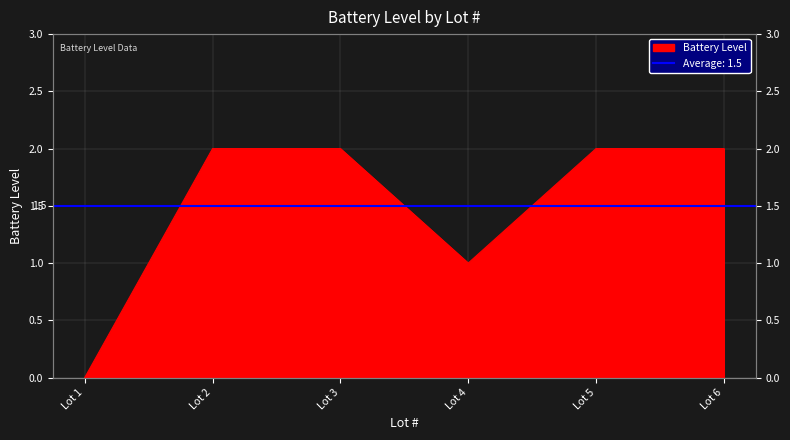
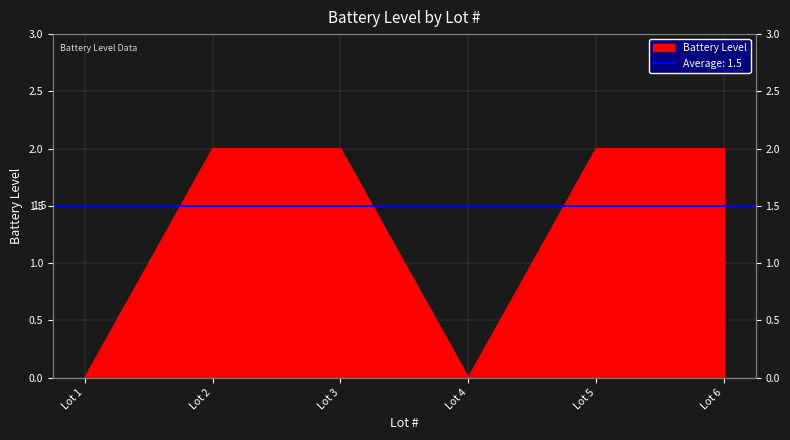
  {
    "Lot 1": 0,
    "Lot 2": 2,
    "Lot 3": 2,
-   "Lot 4": 1,
+   "Lot 4": 0,
    "Lot 5": 2,
    "Lot 6": 2
  }
